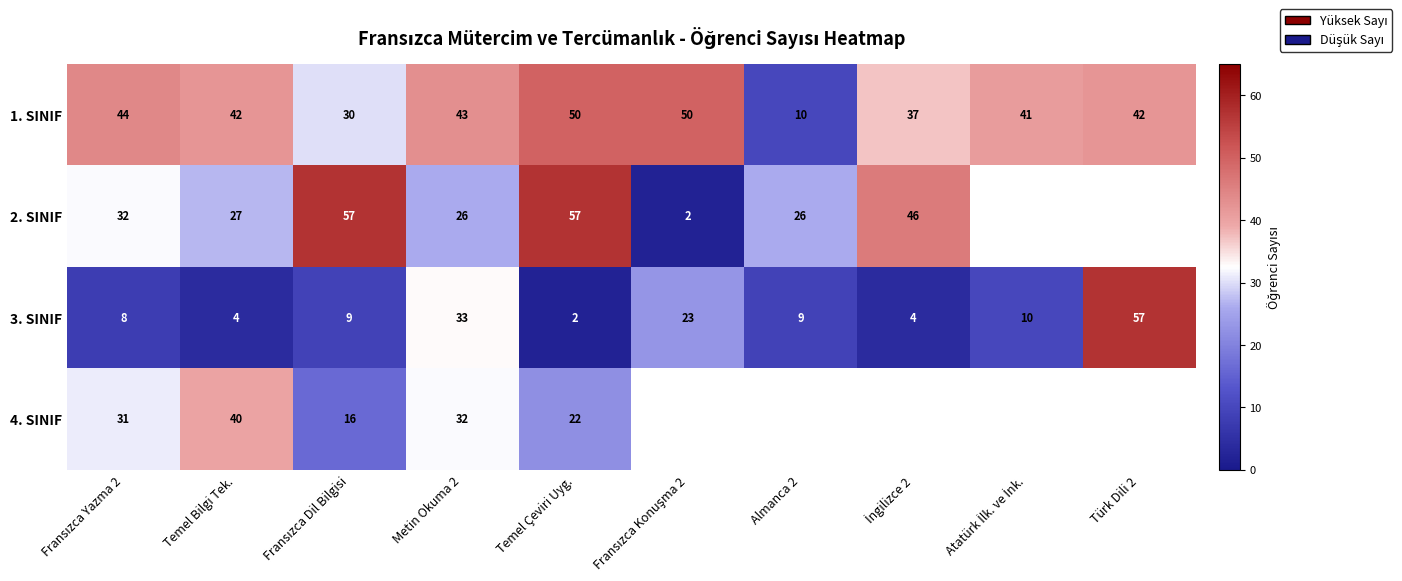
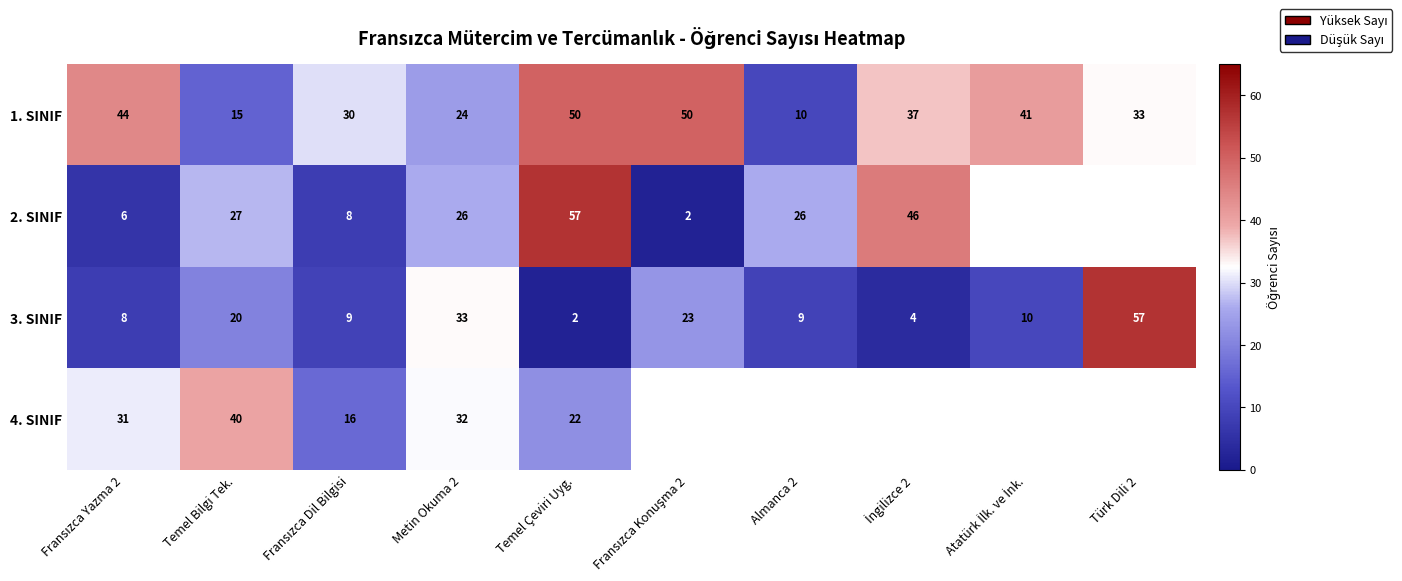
  {
    "1. SINIF": {
      "Fransızca Yazma 2": 44,
-     "Temel Bilgi Tek.": 42,
+     "Temel Bilgi Tek.": 15,
      "Fransızca Dil Bilgisi": 30,
-     "Metin Okuma 2": 43,
+     "Metin Okuma 2": 24,
      "Temel Çeviri Uyg.": 50,
      "Fransızca Konuşma 2": 50,
      "Almanca 2": 10,
      "İngilizce 2": 37,
      "Atatürk İlk. ve İnk.": 41,
-     "Türk Dili 2": 42
+     "Türk Dili 2": 33
    },
    "2. SINIF": {
-     "Fransızca Yazma 2": 32,
+     "Fransızca Yazma 2": 6,
      "Temel Bilgi Tek.": 27,
-     "Fransızca Dil Bilgisi": 57,
+     "Fransızca Dil Bilgisi": 8,
      "Metin Okuma 2": 26,
      "Temel Çeviri Uyg.": 57,
      "Fransızca Konuşma 2": 2,
      "Almanca 2": 26,
      "İngilizce 2": 46
    },
    "3. SINIF": {
      "Fransızca Yazma 2": 8,
-     "Temel Bilgi Tek.": 4,
+     "Temel Bilgi Tek.": 20,
      "Fransızca Dil Bilgisi": 9,
      "Metin Okuma 2": 33,
      "Temel Çeviri Uyg.": 2,
      "Fransızca Konuşma 2": 23,
      "Almanca 2": 9,
      "İngilizce 2": 4,
      "Atatürk İlk. ve İnk.": 10,
      "Türk Dili 2": 57
    },
    "4. SINIF": {
      "Fransızca Yazma 2": 31,
      "Temel Bilgi Tek.": 40,
      "Fransızca Dil Bilgisi": 16,
      "Metin Okuma 2": 32,
      "Temel Çeviri Uyg.": 22
    }
  }
